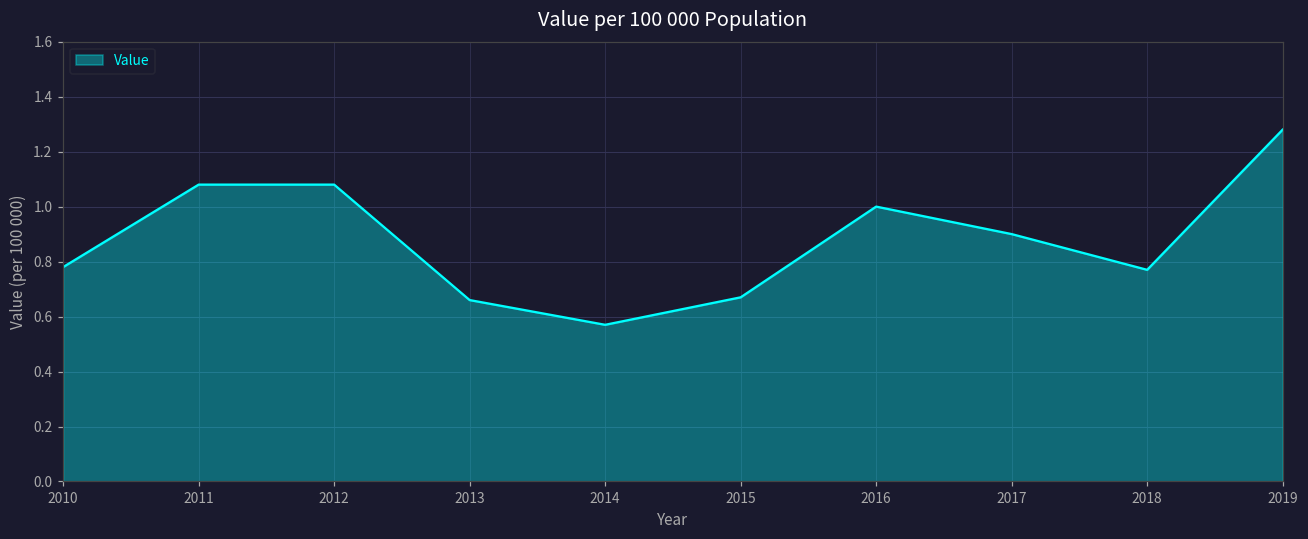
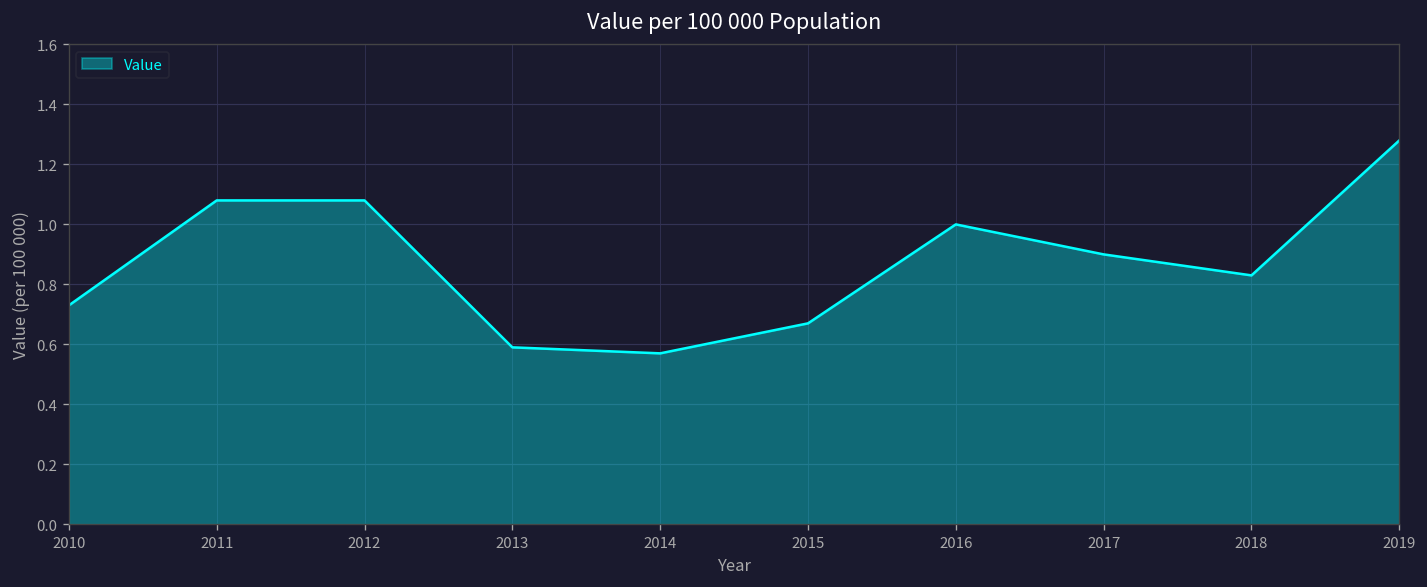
  {
-   "2010": 0.78,
+   "2010": 0.73,
    "2011": 1.08,
    "2012": 1.08,
-   "2013": 0.66,
+   "2013": 0.59,
    "2014": 0.57,
    "2015": 0.67,
    "2016": 1.00,
    "2017": 0.90,
-   "2018": 0.77,
+   "2018": 0.83,
    "2019": 1.28
  }
